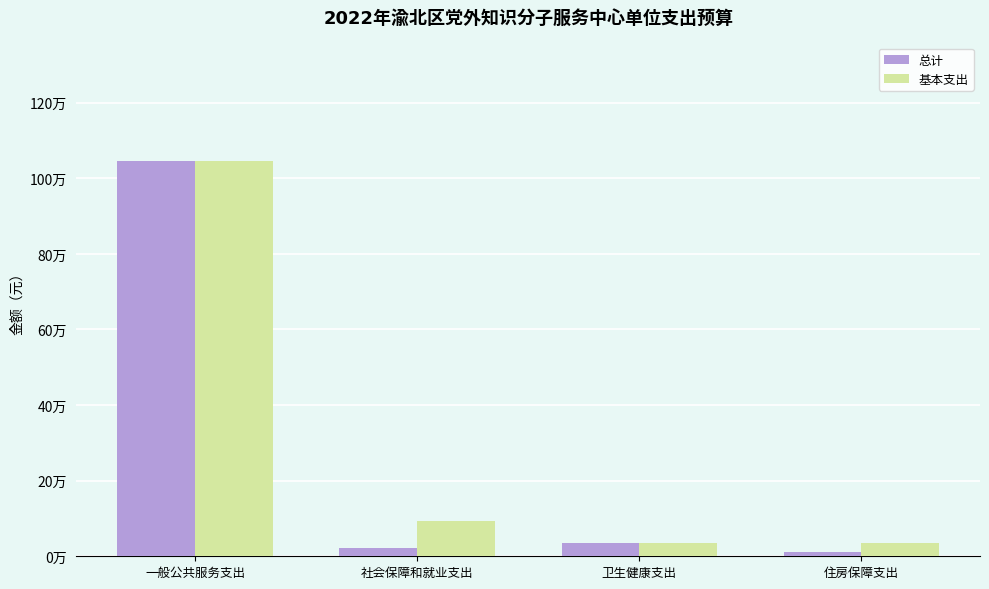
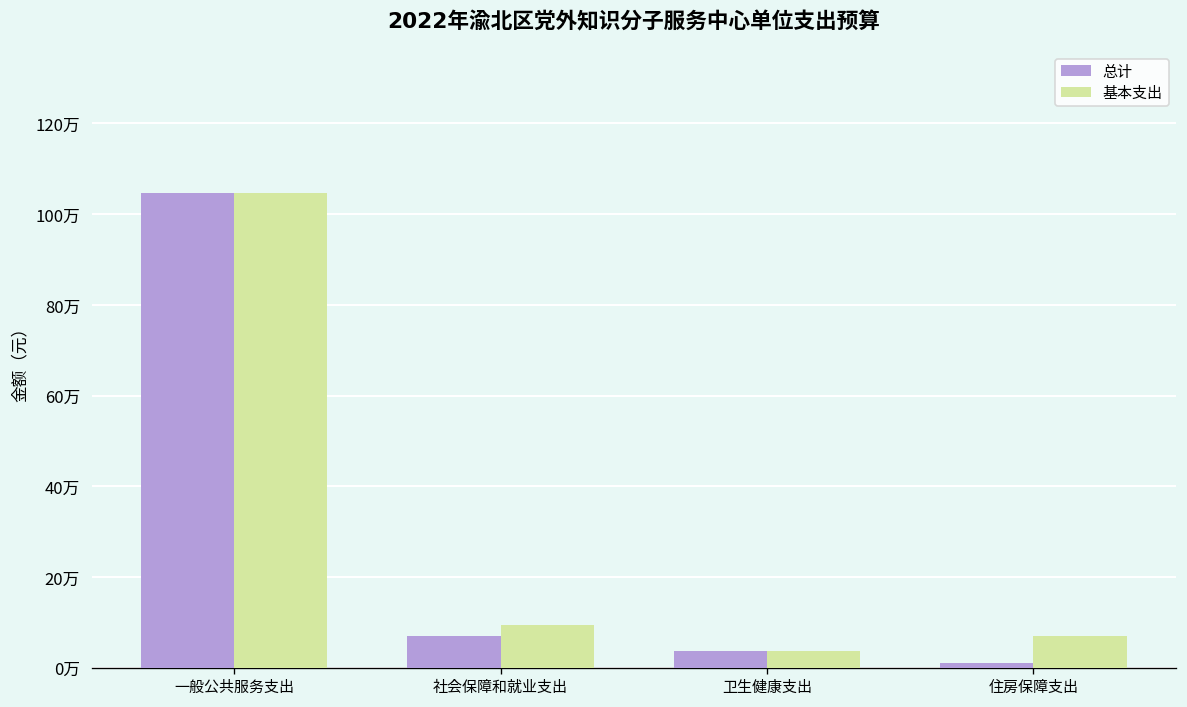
  {
    "总计": {
      "一般公共服务支出": "105万",
-     "社会保障和就业支出": "2万",
+     "社会保障和就业支出": "7万",
      "卫生健康支出": "4万",
      "住房保障支出": "1万"
    },
    "基本支出": {
      "一般公共服务支出": "105万",
      "社会保障和就业支出": "9万",
      "卫生健康支出": "4万",
-     "住房保障支出": "3万"
+     "住房保障支出": "7万"
    }
  }
